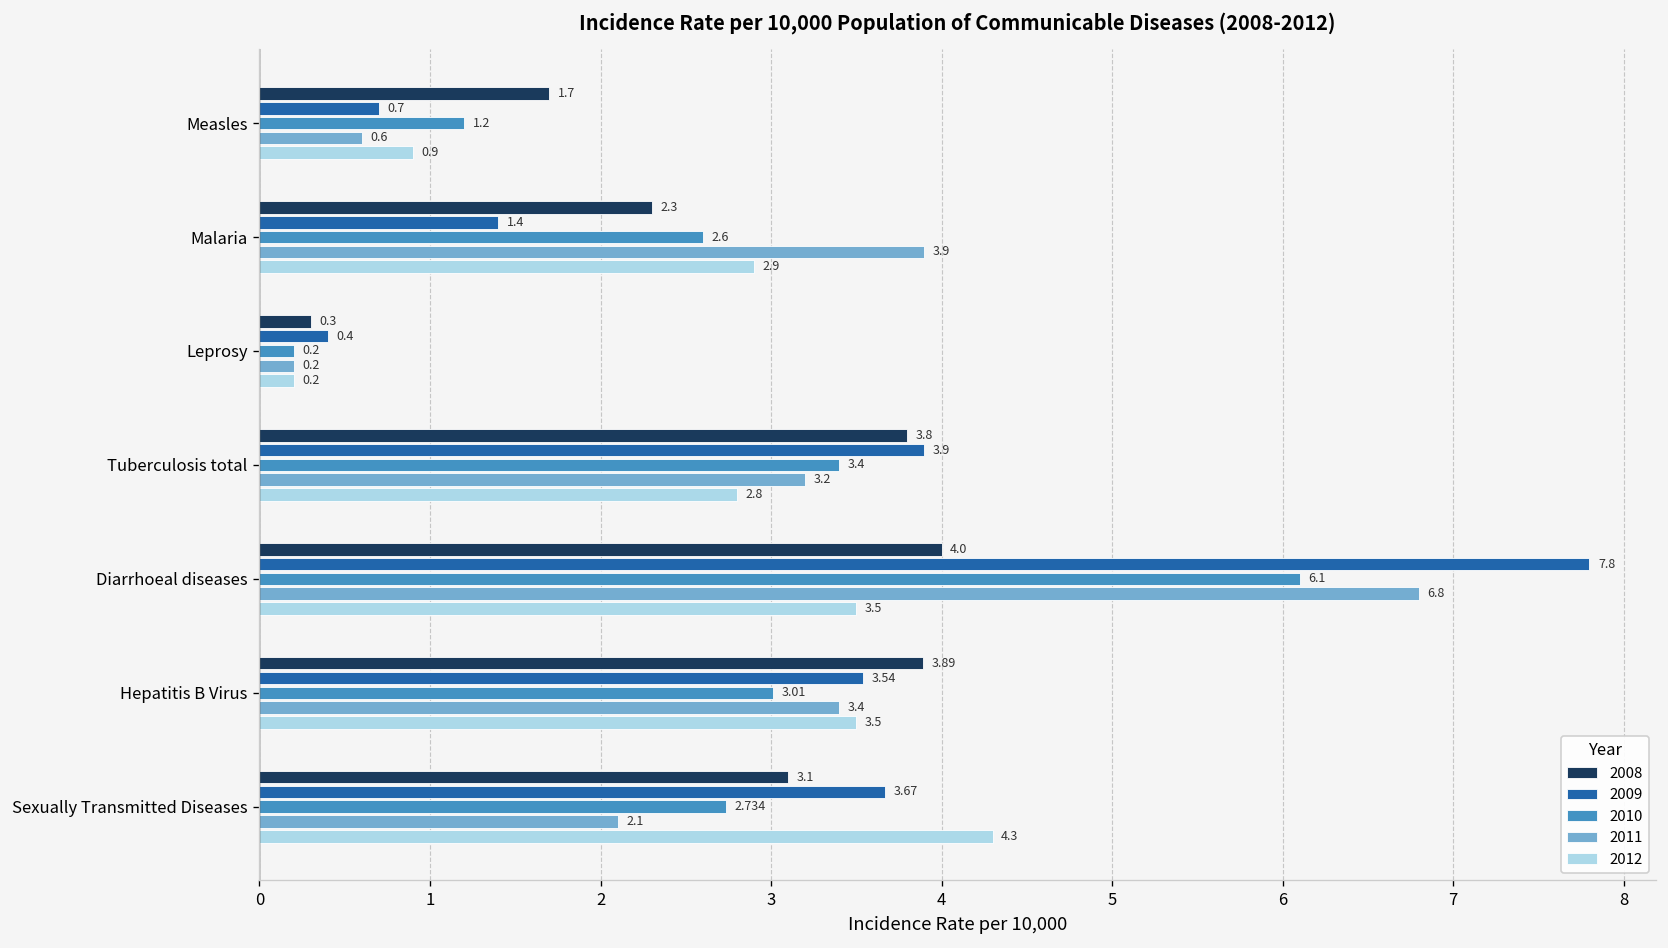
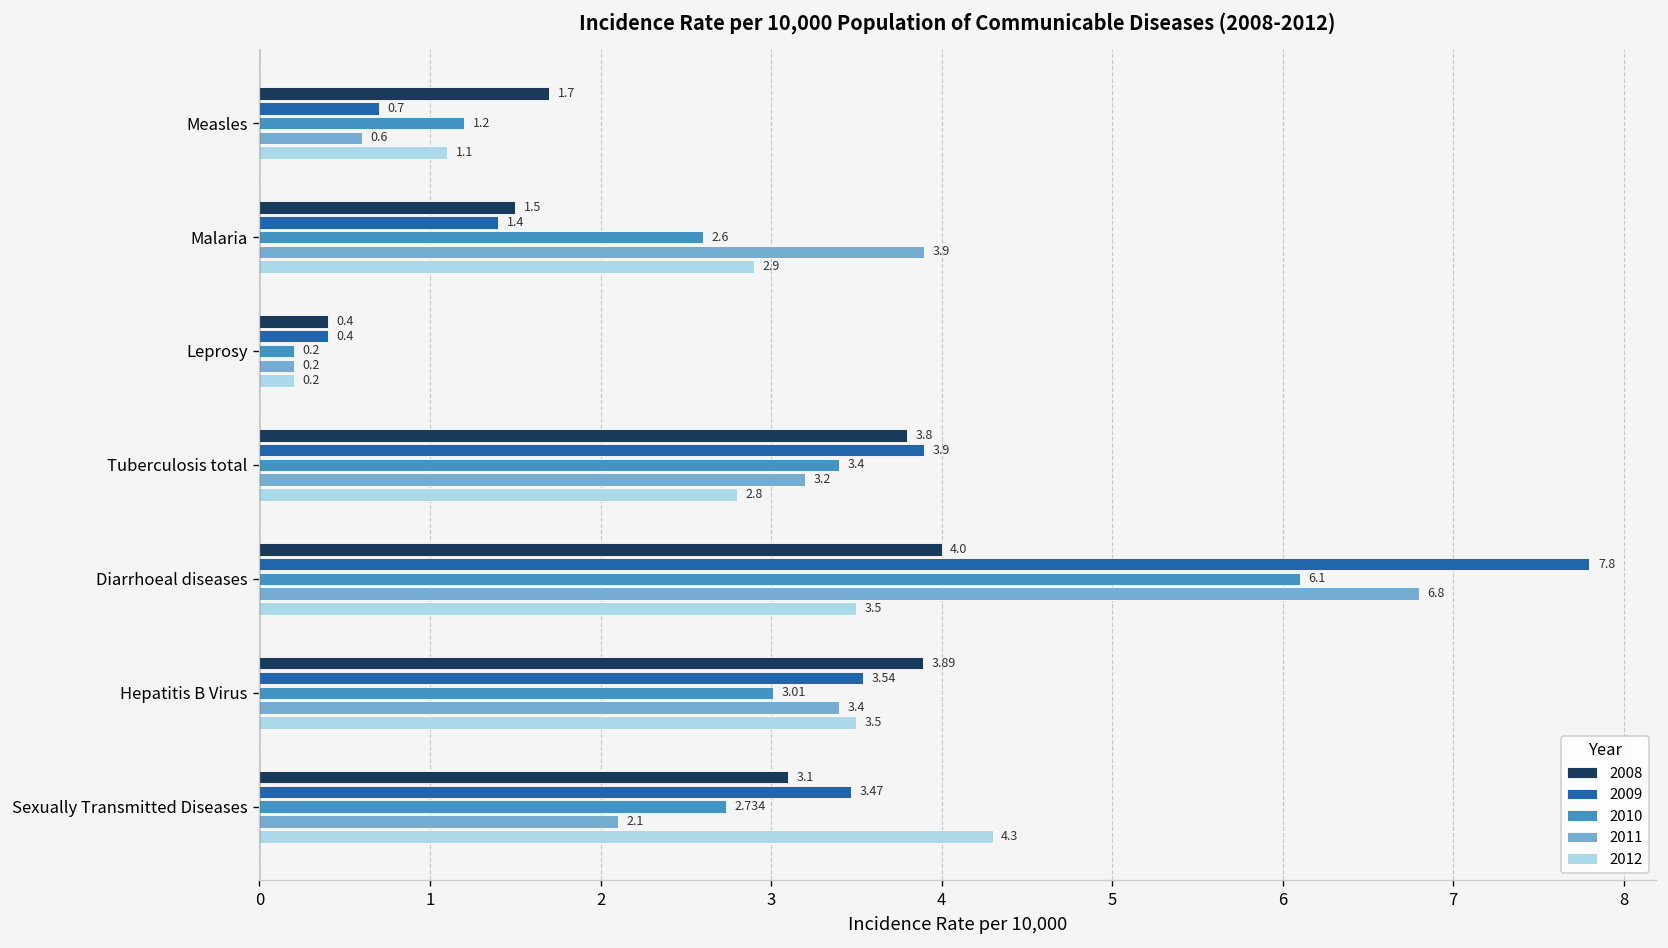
  {
    "2008": {
      "Measles": 1.7,
-     "Malaria": 2.3,
-     "Leprosy": 0.3,
+     "Malaria": 1.5,
+     "Leprosy": 0.4,
      "Tuberculosis total": 3.8,
      "Diarrhoeal diseases": 4.0,
      "Hepatitis B Virus": 3.89,
      "Sexually Transmitted Diseases": 3.1
    },
    "2009": {
      "Measles": 0.7,
      "Malaria": 1.4,
      "Leprosy": 0.4,
      "Tuberculosis total": 3.9,
      "Diarrhoeal diseases": 7.8,
      "Hepatitis B Virus": 3.54,
-     "Sexually Transmitted Diseases": 3.67
+     "Sexually Transmitted Diseases": 3.47
    },
    "2012": {
-     "Measles": 0.9,
+     "Measles": 1.1,
      "Malaria": 2.9,
      "Leprosy": 0.2,
      "Tuberculosis total": 2.8,
      "Diarrhoeal diseases": 3.5,
      "Hepatitis B Virus": 3.5,
      "Sexually Transmitted Diseases": 4.3
    }
  }
